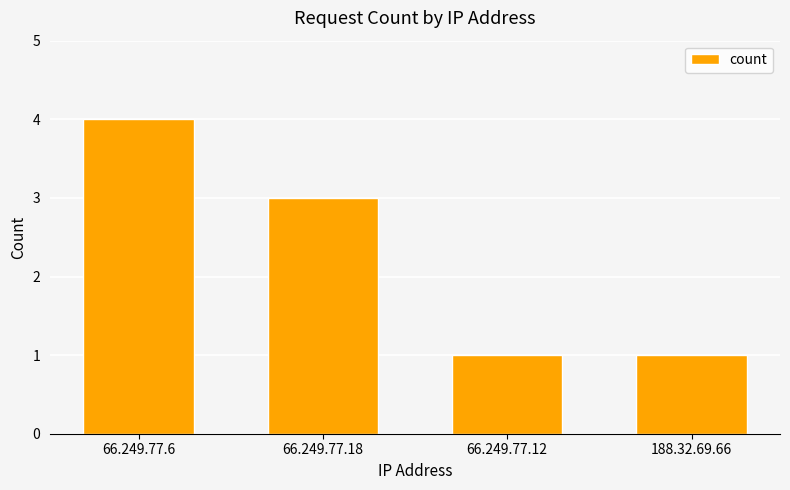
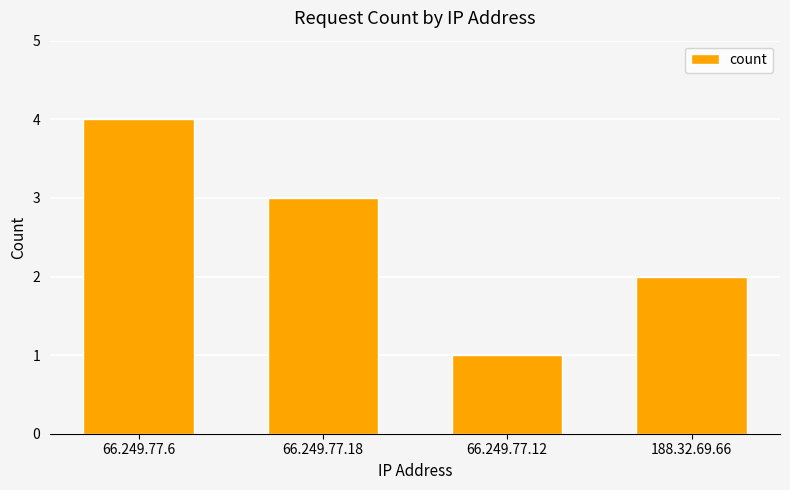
  {
    "66.249.77.6": 4,
    "66.249.77.18": 3,
    "66.249.77.12": 1,
-   "188.32.69.66": 1
+   "188.32.69.66": 2
  }
